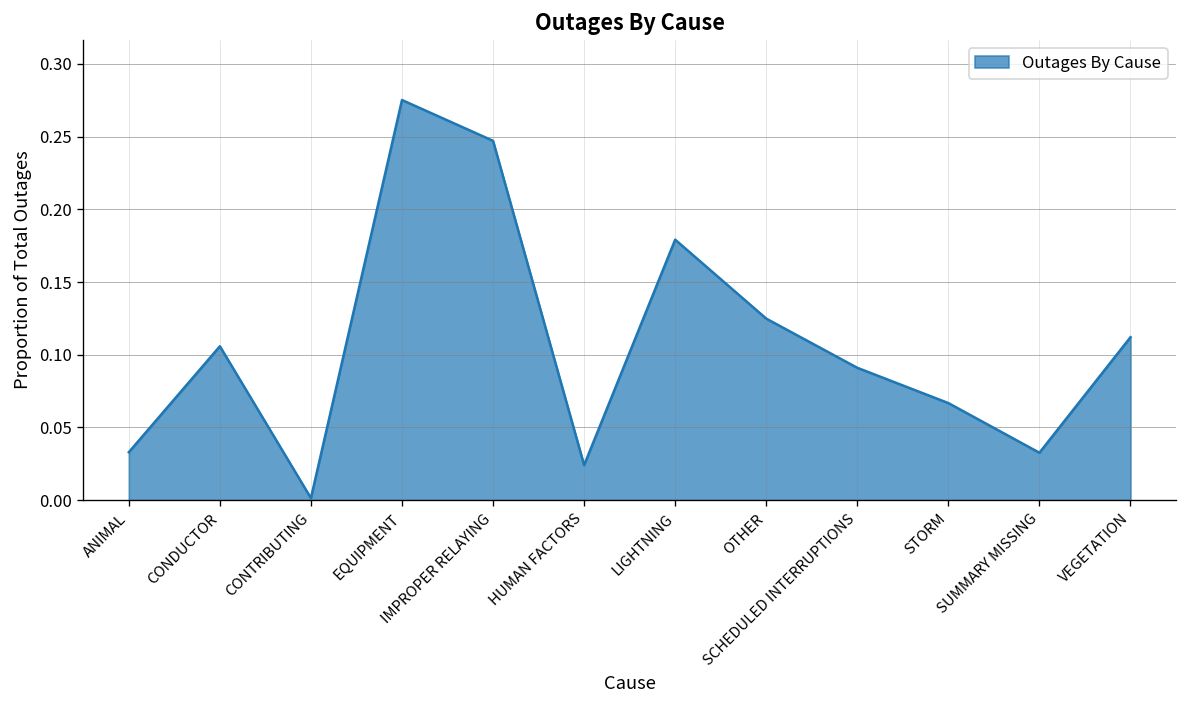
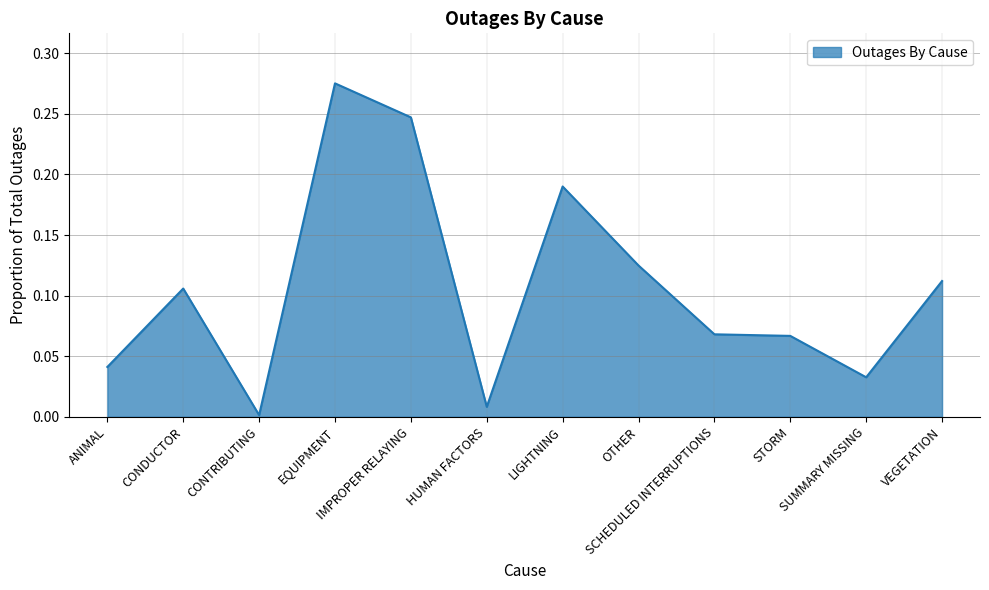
  {
-   "ANIMAL": 0.033,
+   "ANIMAL": 0.041,
    "CONDUCTOR": 0.106,
    "CONTRIBUTING": 0.001,
    "EQUIPMENT": 0.275,
    "IMPROPER RELAYING": 0.247,
-   "HUMAN FACTORS": 0.024,
-   "LIGHTNING": 0.179,
+   "HUMAN FACTORS": 0.008,
+   "LIGHTNING": 0.190,
    "OTHER": 0.125,
-   "SCHEDULED INTERRUPTIONS": 0.091,
+   "SCHEDULED INTERRUPTIONS": 0.068,
    "STORM": 0.067,
    "SUMMARY MISSING": 0.033,
    "VEGETATION": 0.112
  }
